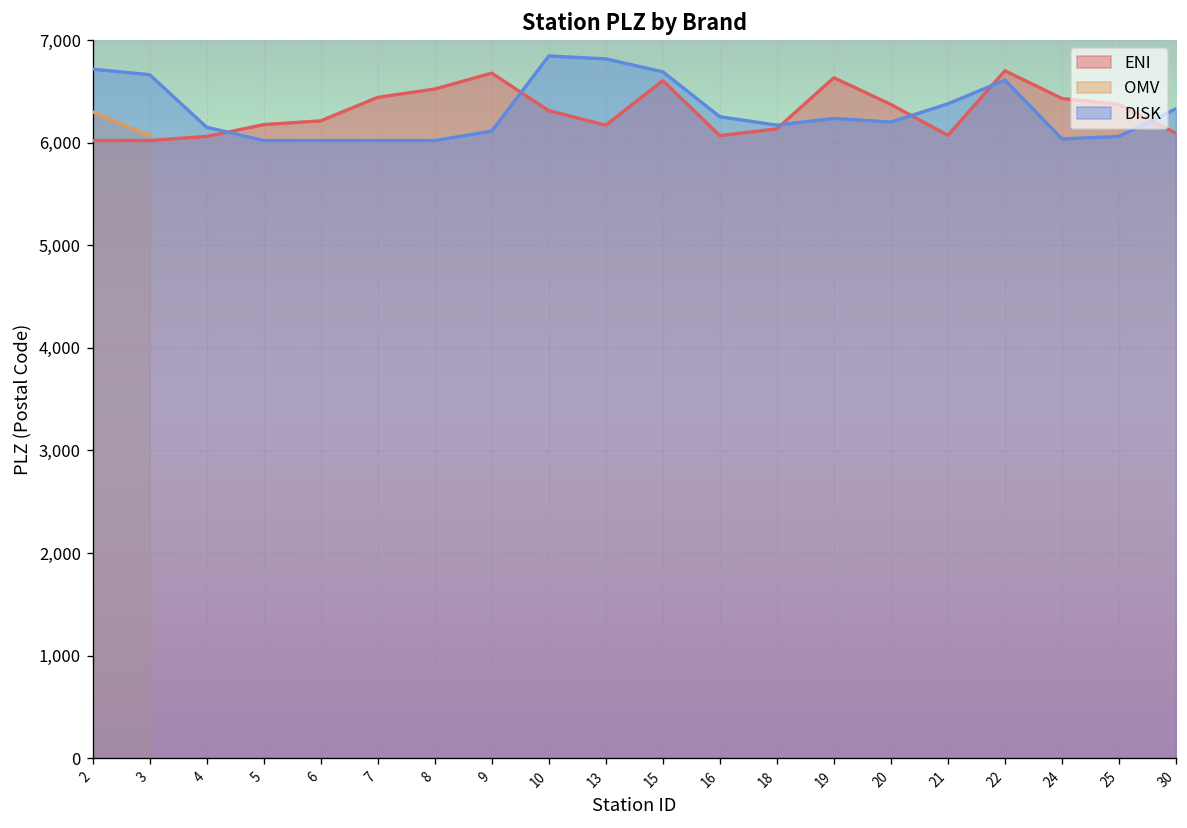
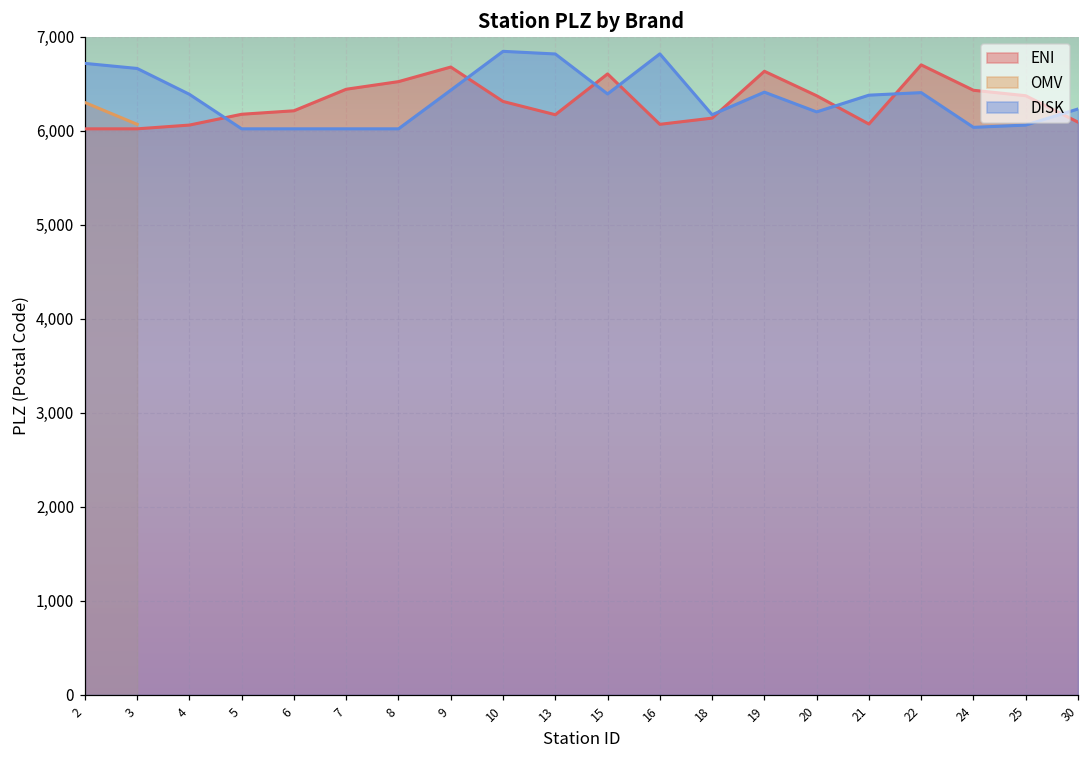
  {
    "DISK": {
      "2": "6,700",
      "3": "6,700",
-     "4": "6,200",
+     "4": "6,400",
      "5": "6,000",
      "6": "6,000",
      "7": "6,000",
      "8": "6,000",
-     "9": "6,100",
+     "9": "6,400",
      "10": "6,800",
      "13": "6,800",
-     "15": "6,700",
-     "16": "6,300",
+     "15": "6,400",
+     "16": "6,800",
      "18": "6,200",
-     "19": "6,200",
+     "19": "6,400",
      "20": "6,200",
      "21": "6,400",
-     "22": "6,600",
+     "22": "6,400",
      "24": "6,000",
      "25": "6,100",
-     "30": "6,300"
+     "30": "6,200"
    }
  }
